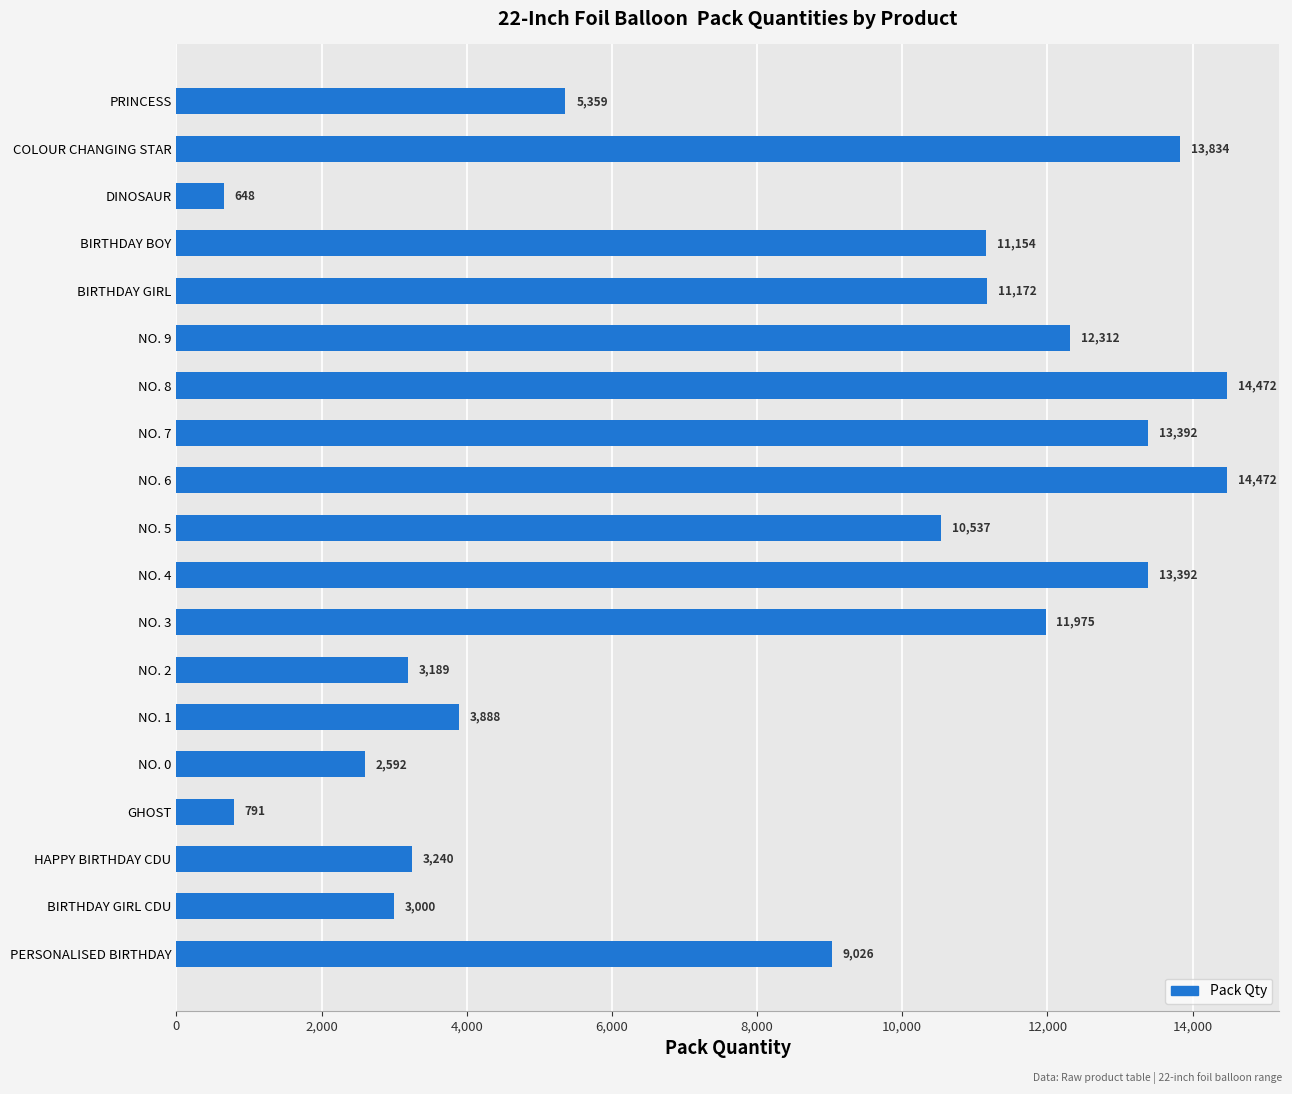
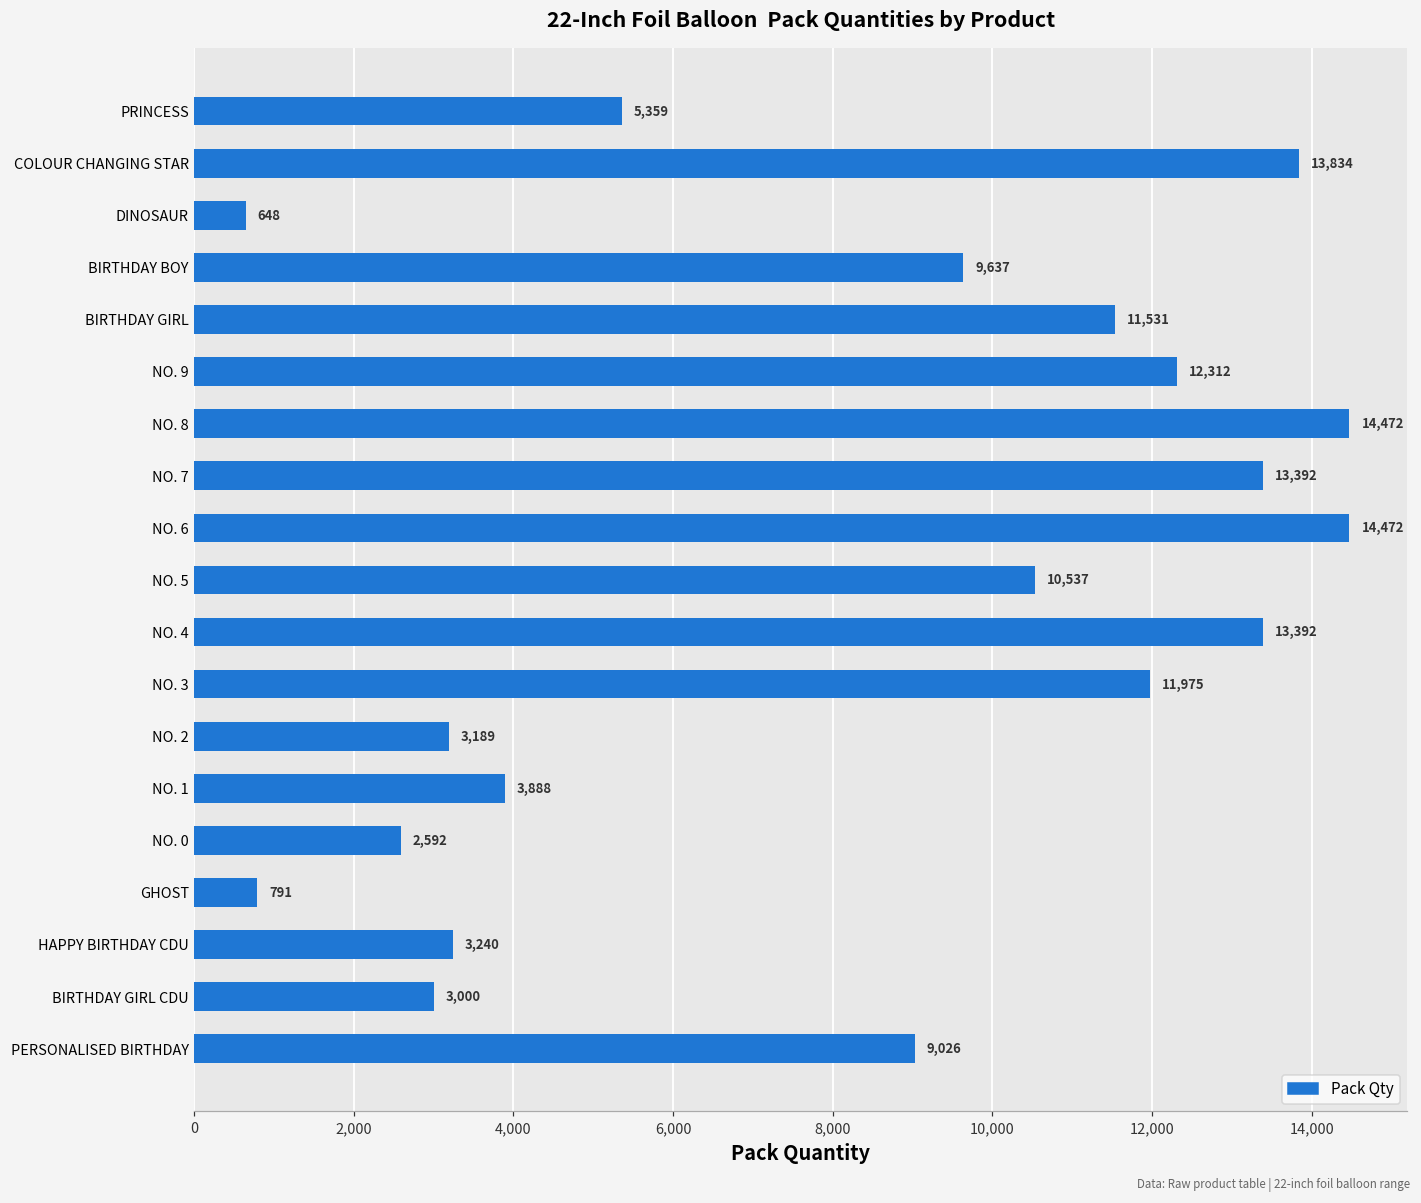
  {
    "PRINCESS": "5,359",
    "COLOUR CHANGING STAR": "13,834",
    "DINOSAUR": "648",
-   "BIRTHDAY BOY": "11,154",
-   "BIRTHDAY GIRL": "11,172",
+   "BIRTHDAY BOY": "9,637",
+   "BIRTHDAY GIRL": "11,531",
    "NO. 9": "12,312",
    "NO. 8": "14,472",
    "NO. 7": "13,392",
    "NO. 6": "14,472",
    "NO. 5": "10,537",
    "NO. 4": "13,392",
    "NO. 3": "11,975",
    "NO. 2": "3,189",
    "NO. 1": "3,888",
    "NO. 0": "2,592",
    "GHOST": "791",
    "HAPPY BIRTHDAY CDU": "3,240",
    "BIRTHDAY GIRL CDU": "3,000",
    "PERSONALISED BIRTHDAY": "9,026"
  }
